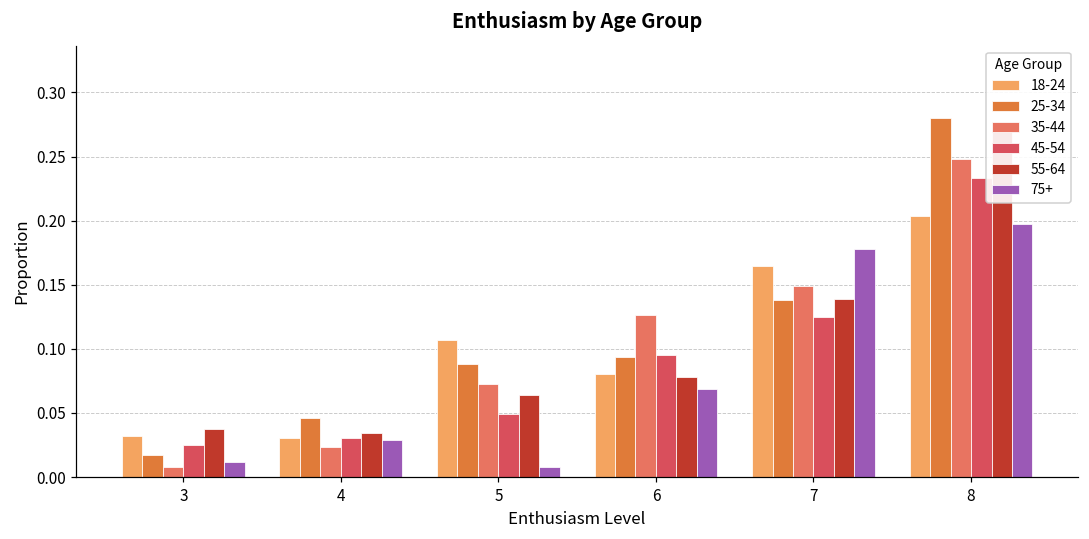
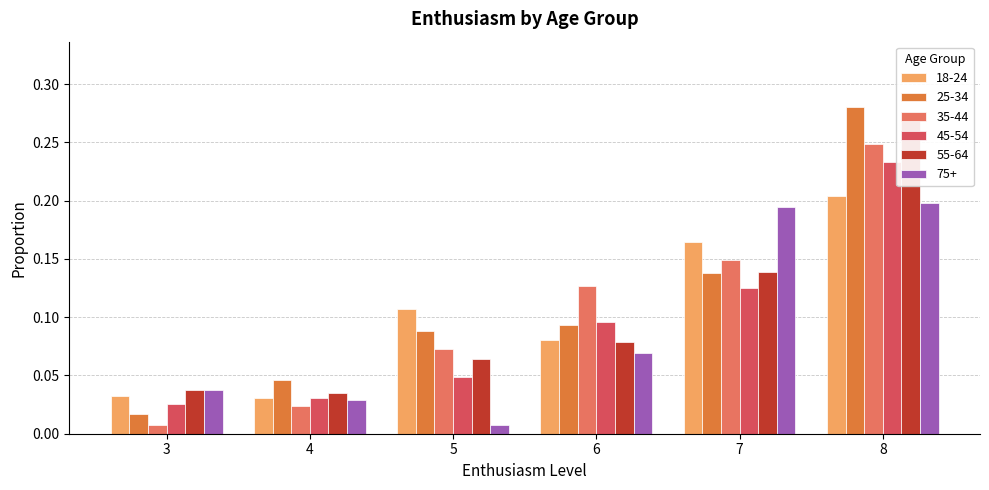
  {
    "75+": {
-     "3": 0.012,
+     "3": 0.038,
      "4": 0.029,
      "5": 0.008,
      "6": 0.069,
-     "7": 0.178,
+     "7": 0.195,
      "8": 0.198
    }
  }
